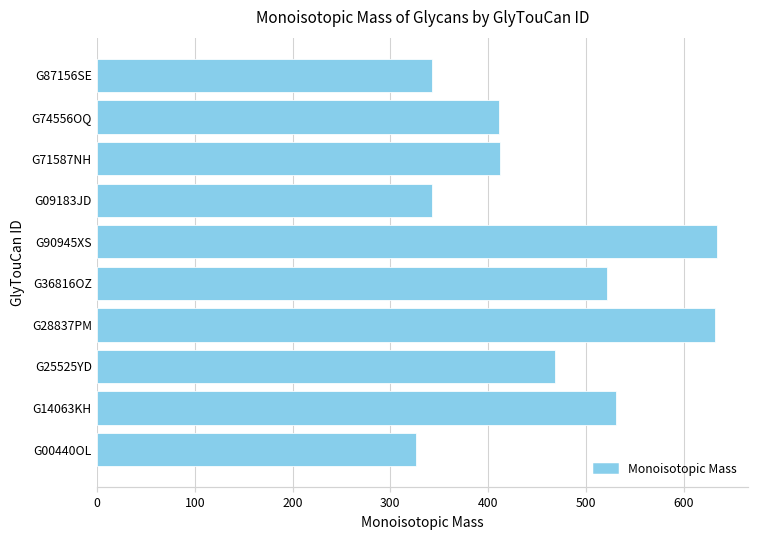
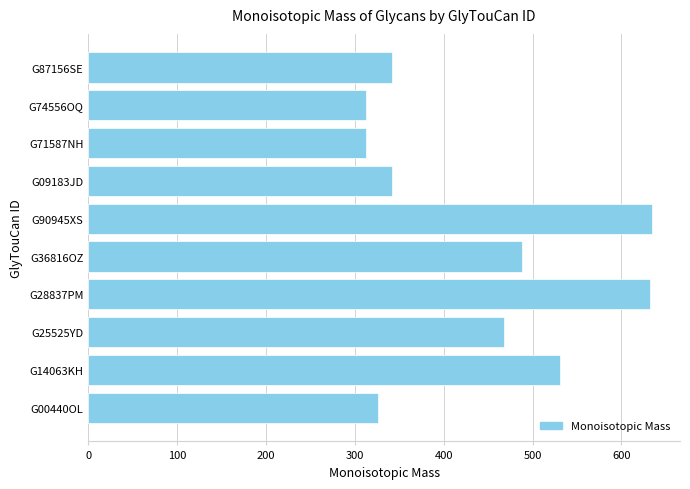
  {
    "G87156SE": 340,
-   "G74556OQ": 410,
-   "G71587NH": 410,
+   "G74556OQ": 310,
+   "G71587NH": 310,
    "G09183JD": 340,
    "G90945XS": 630,
-   "G36816OZ": 520,
+   "G36816OZ": 490,
    "G28837PM": 630,
    "G25525YD": 470,
    "G14063KH": 530,
    "G00440OL": 330
  }
